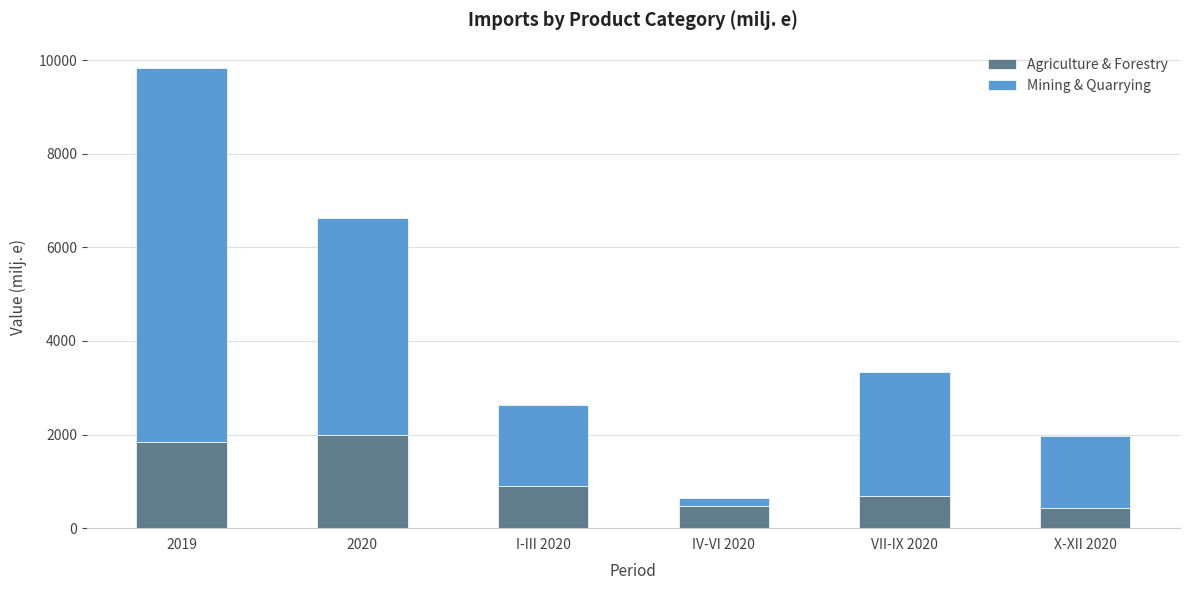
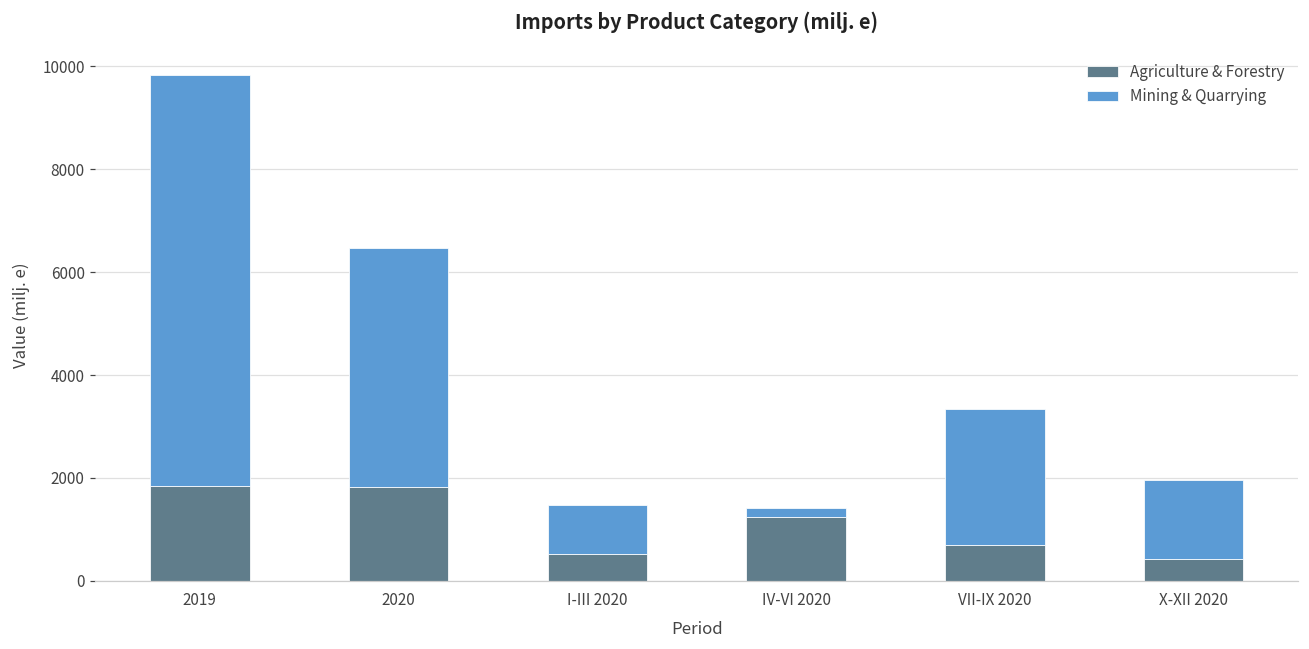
  {
    "Agriculture & Forestry": {
      "2019": 1800,
-     "2020": 2000,
-     "I-III 2020": 900,
-     "IV-VI 2020": 500,
+     "2020": 1800,
+     "I-III 2020": 500,
+     "IV-VI 2020": 1200,
      "VII-IX 2020": 700,
      "X-XII 2020": 400
    },
    "Mining & Quarrying": {
      "2019": 8000,
      "2020": 4600,
-     "I-III 2020": 1700,
+     "I-III 2020": 1000,
      "IV-VI 2020": 200,
      "VII-IX 2020": 2600,
      "X-XII 2020": 1500
    }
  }
